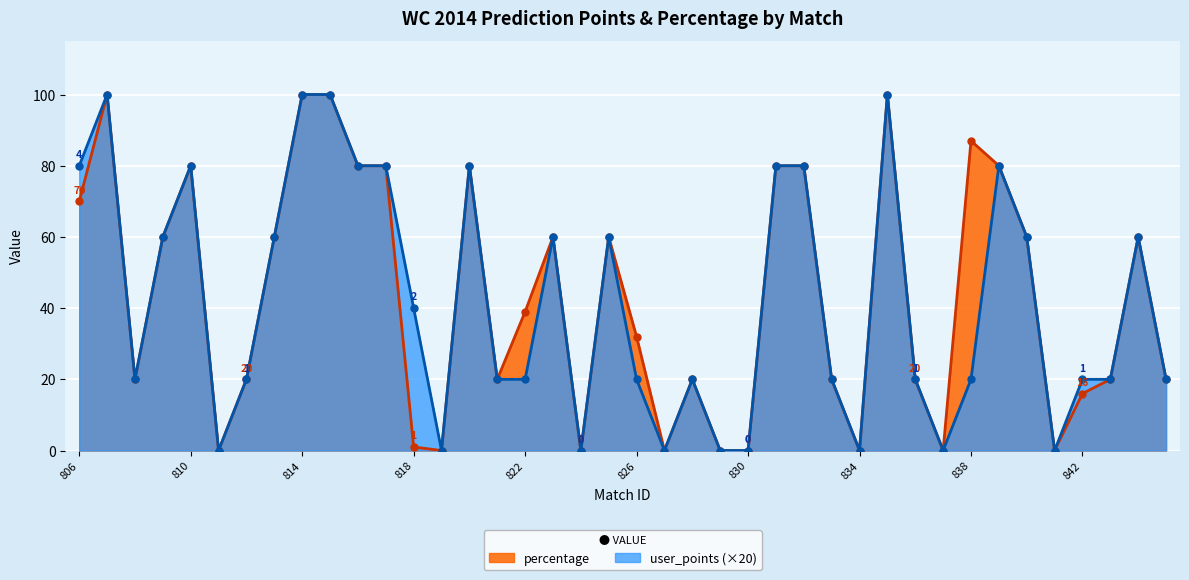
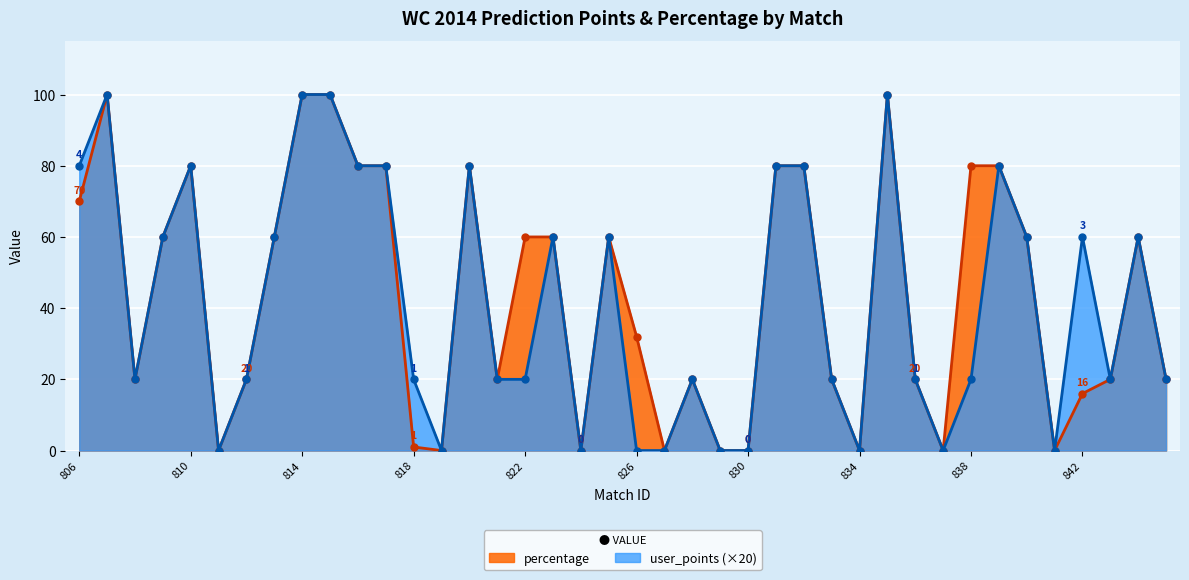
  {
    "percentage": {
-     "822": 39,
+     "822": 60,
      "826": 32,
-     "838": 87
+     "838": 80
    },
    "user_points (×20)": {
-     "818": 2,
-     "826": 20,
-     "842": 1
+     "818": 1,
+     "826": 0,
+     "842": 3
    }
  }
